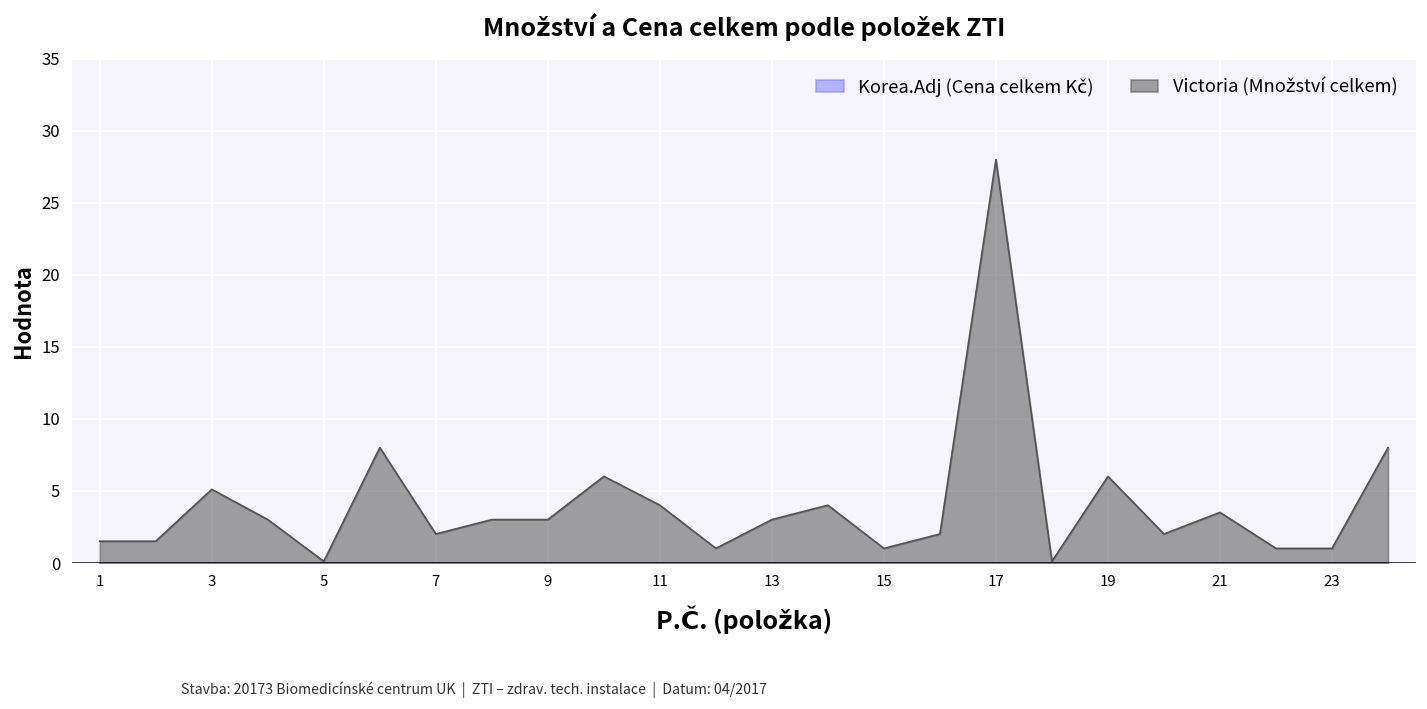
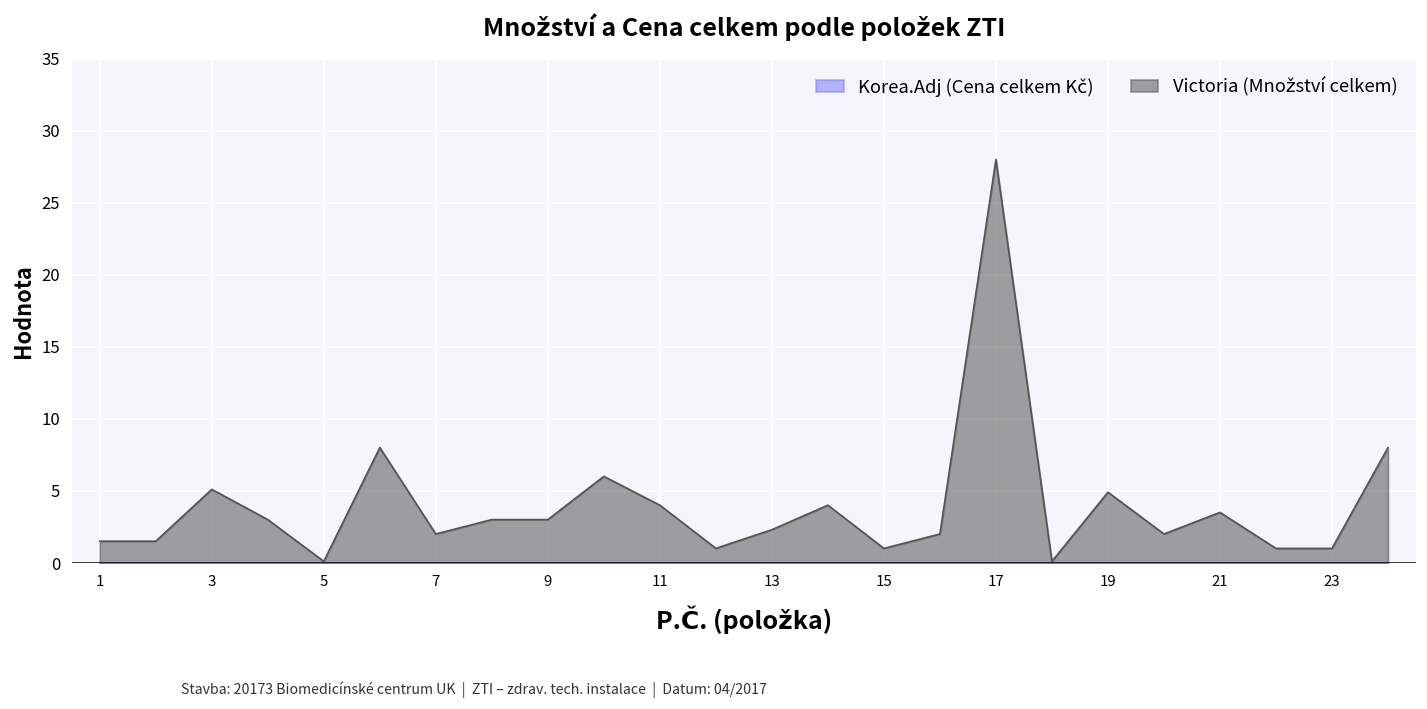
  {
    "Korea.Adj (Cena celkem Kč)": {
      "1": 0.0,
      "3": 0.0,
      "7": 0.0,
      "9": 0.0,
      "11": 0.0,
      "13": 0.0,
      "15": 0.0,
      "17": 0.0,
      "19": 0.0,
      "21": 0.0,
      "23": 0.0
    },
    "Victoria (Množství celkem)": {
      "1": 1.5,
      "3": 5.1,
      "7": 2.0,
      "9": 3.0,
      "11": 4.0,
-     "13": 3.0,
+     "13": 2.3,
      "15": 1.0,
      "17": 28.0,
-     "19": 6.0,
+     "19": 4.9,
      "21": 3.5,
      "23": 1.0
    }
  }
